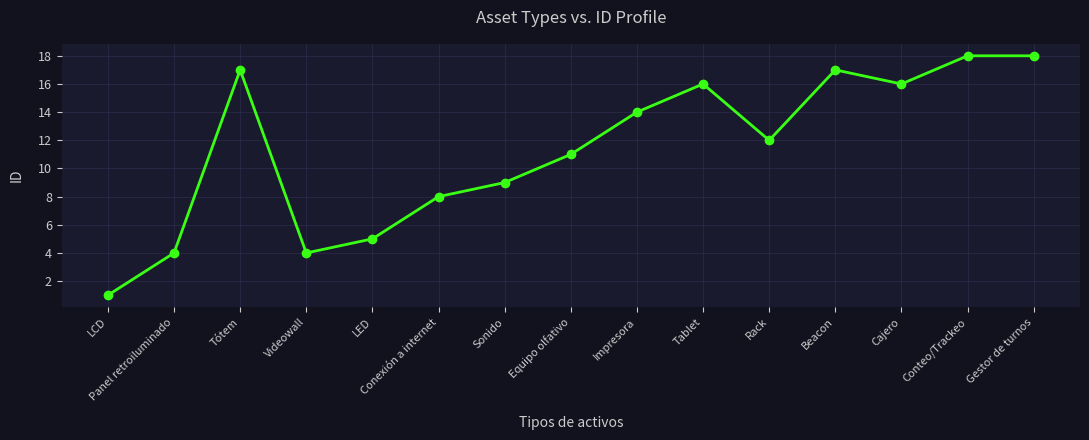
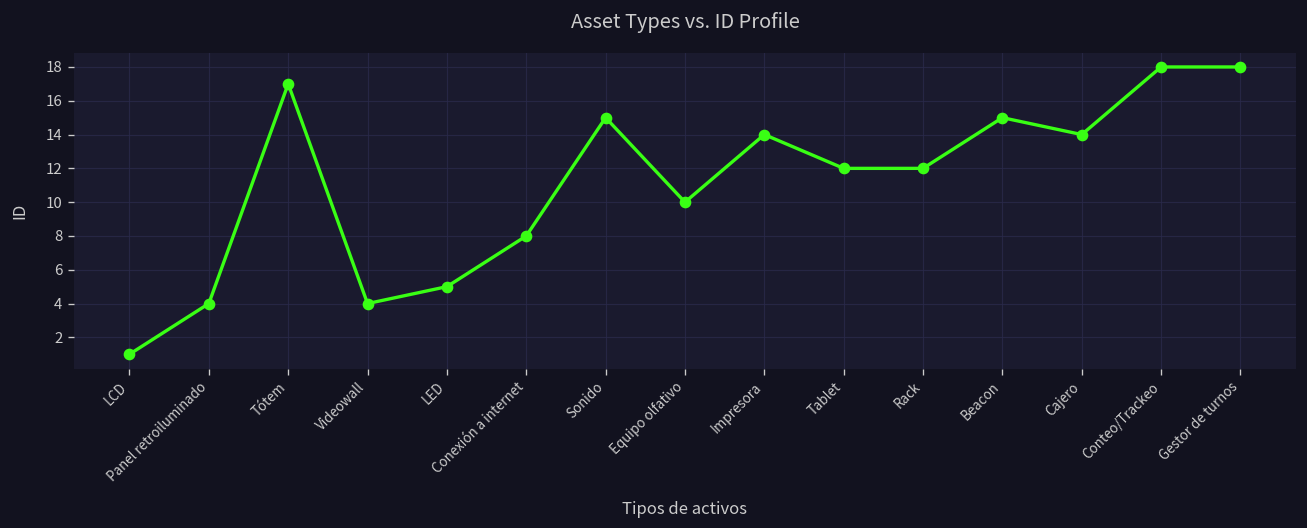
  {
    "LCD": 1,
    "Panel retroiluminado": 4,
    "Tótem": 17,
    "Videowall": 4,
    "LED": 5,
    "Conexión a internet": 8,
-   "Sonido": 9,
-   "Equipo olfativo": 11,
+   "Sonido": 15,
+   "Equipo olfativo": 10,
    "Impresora": 14,
-   "Tablet": 16,
+   "Tablet": 12,
    "Rack": 12,
-   "Beacon": 17,
-   "Cajero": 16,
+   "Beacon": 15,
+   "Cajero": 14,
    "Conteo/Trackeo": 18,
    "Gestor de turnos": 18
  }
